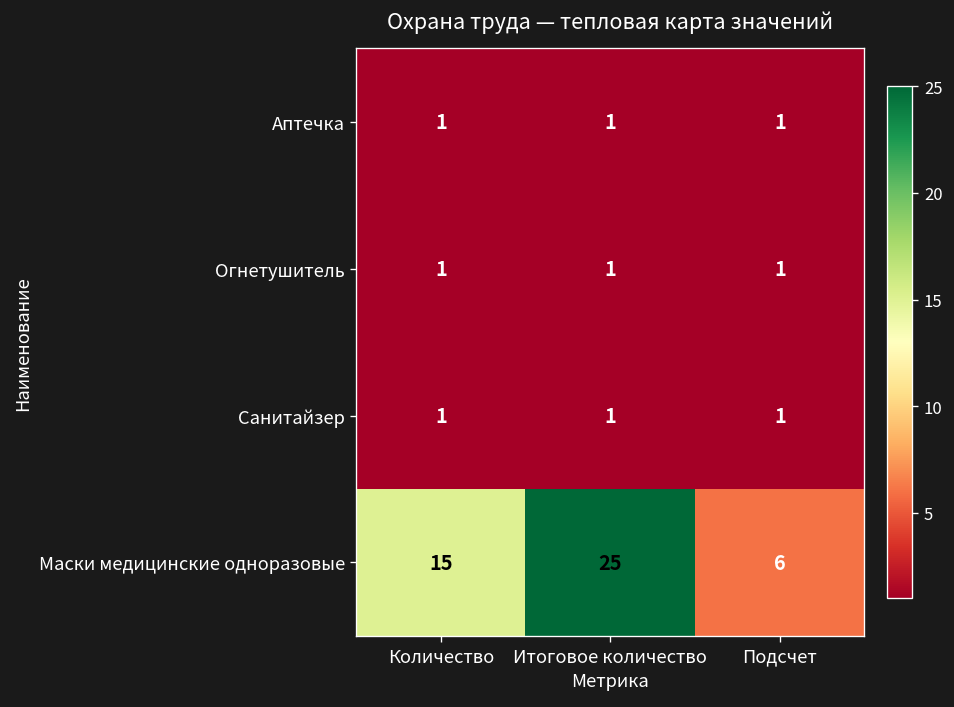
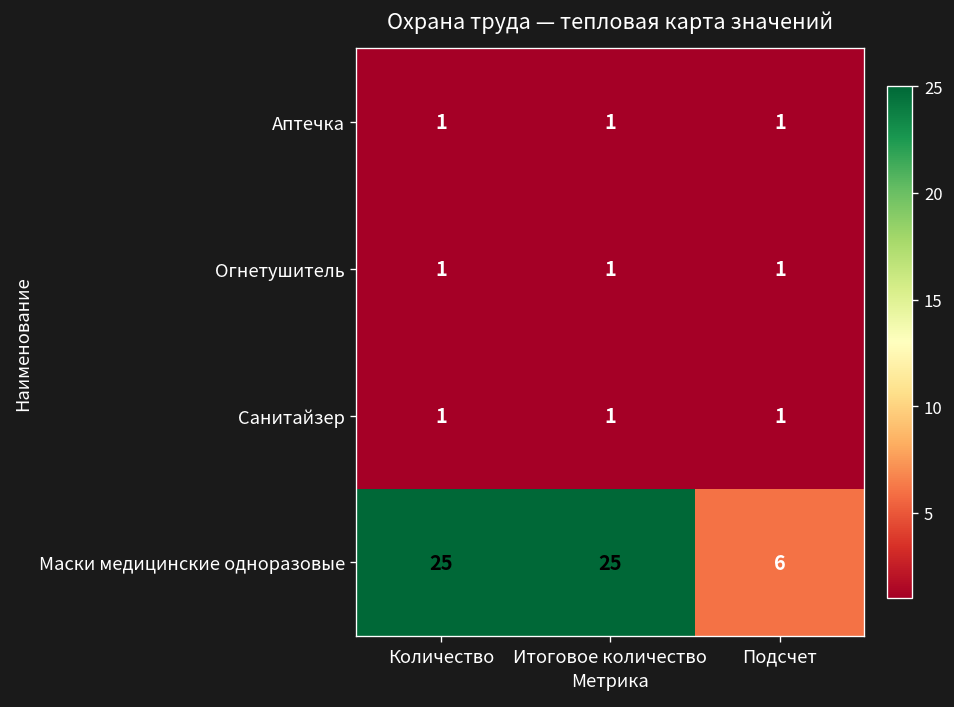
  {
    "Аптечка": {
      "Количество": 1,
      "Итоговое количество": 1,
      "Подсчет": 1
    },
    "Огнетушитель": {
      "Количество": 1,
      "Итоговое количество": 1,
      "Подсчет": 1
    },
    "Санитайзер": {
      "Количество": 1,
      "Итоговое количество": 1,
      "Подсчет": 1
    },
    "Маски медицинские одноразовые": {
-     "Количество": 15,
+     "Количество": 25,
      "Итоговое количество": 25,
      "Подсчет": 6
    }
  }
